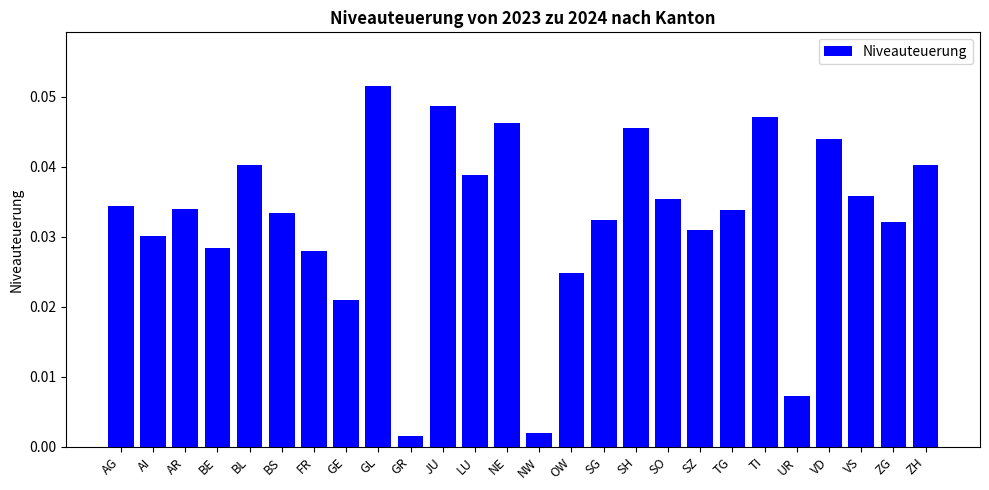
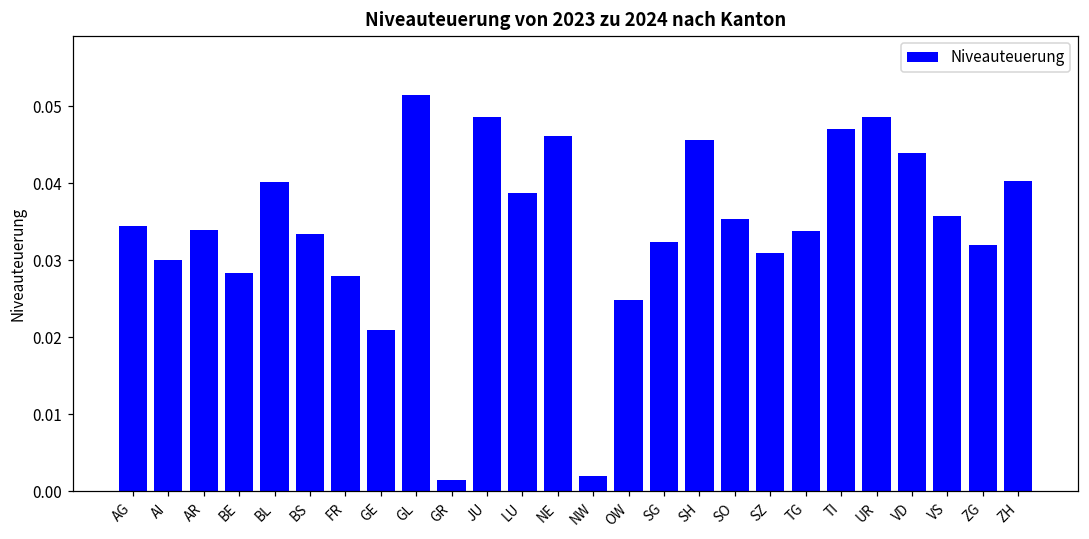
  {
    "AG": 0.034,
    "AI": 0.030,
    "AR": 0.034,
    "BE": 0.028,
    "BL": 0.040,
    "BS": 0.033,
    "FR": 0.028,
    "GE": 0.021,
    "GL": 0.051,
    "GR": 0.001,
    "JU": 0.049,
    "LU": 0.039,
    "NE": 0.046,
    "NW": 0.002,
    "OW": 0.025,
    "SG": 0.032,
    "SH": 0.046,
    "SO": 0.035,
    "SZ": 0.031,
    "TG": 0.034,
    "TI": 0.047,
-   "UR": 0.007,
+   "UR": 0.049,
    "VD": 0.044,
    "VS": 0.036,
    "ZG": 0.032,
    "ZH": 0.040
  }
